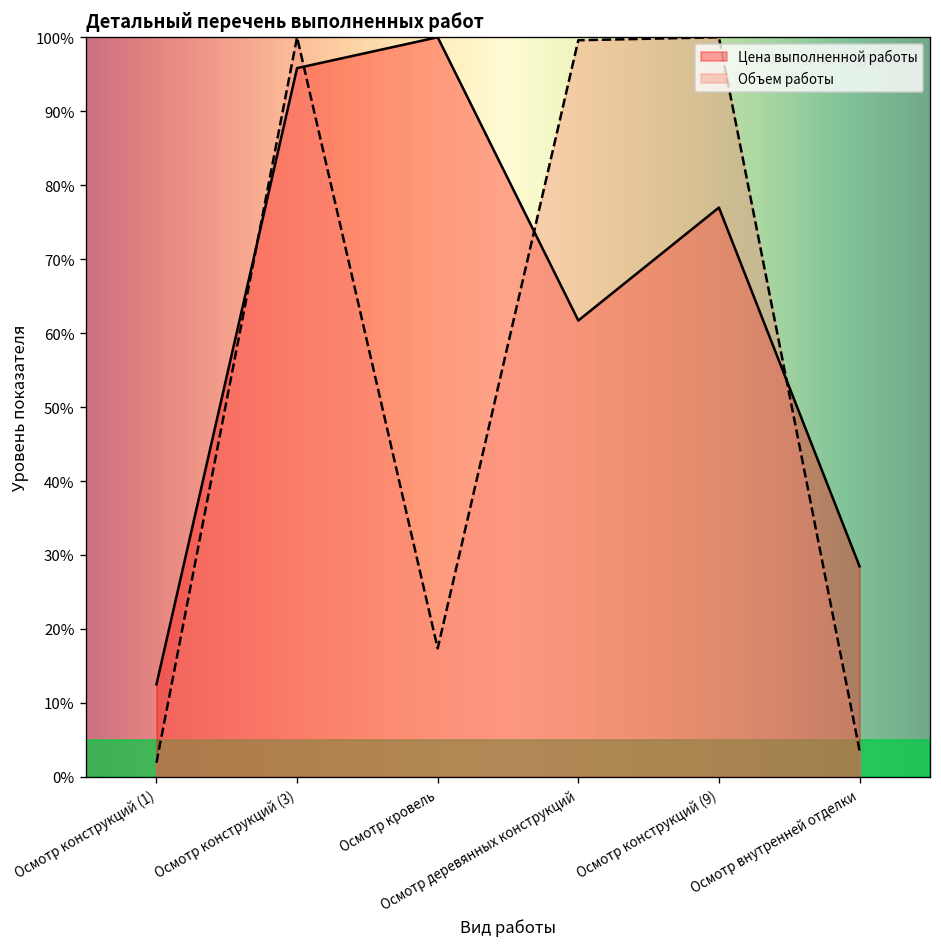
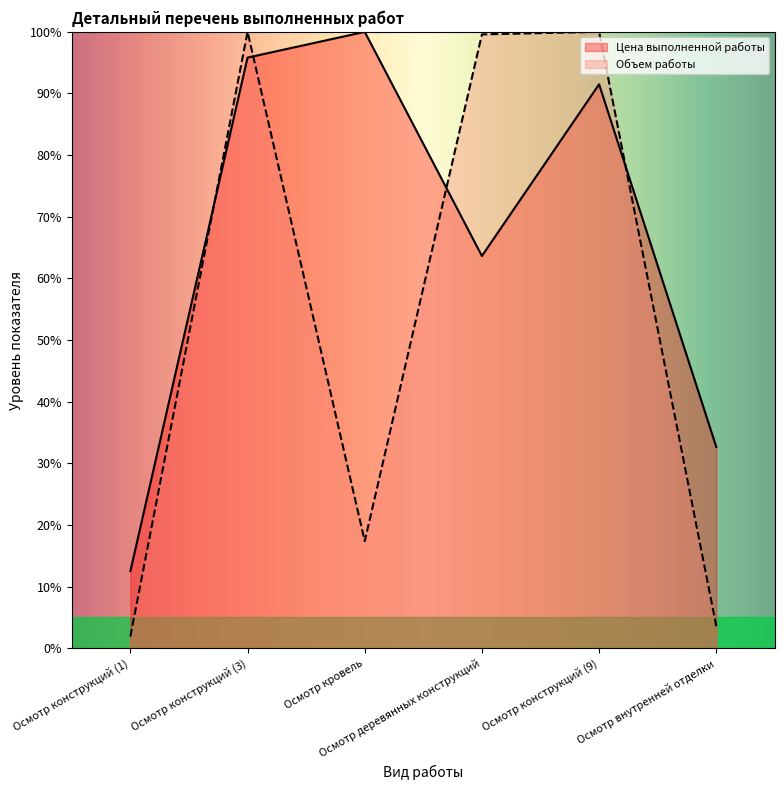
  {
    "Цена выполненной работы": {
      "Осмотр конструкций (1)": "13%",
      "Осмотр конструкций (3)": "96%",
      "Осмотр кровель": "100%",
-     "Осмотр деревянных конструкций": "62%",
-     "Осмотр конструкций (9)": "77%",
-     "Осмотр внутренней отделки": "28%"
+     "Осмотр деревянных конструкций": "64%",
+     "Осмотр конструкций (9)": "91%",
+     "Осмотр внутренней отделки": "33%"
    },
    "Объем работы": {
      "Осмотр конструкций (3)": "100%",
      "Осмотр кровель": "17%",
      "Осмотр деревянных конструкций": "100%",
      "Осмотр конструкций (9)": "100%"
    }
  }
